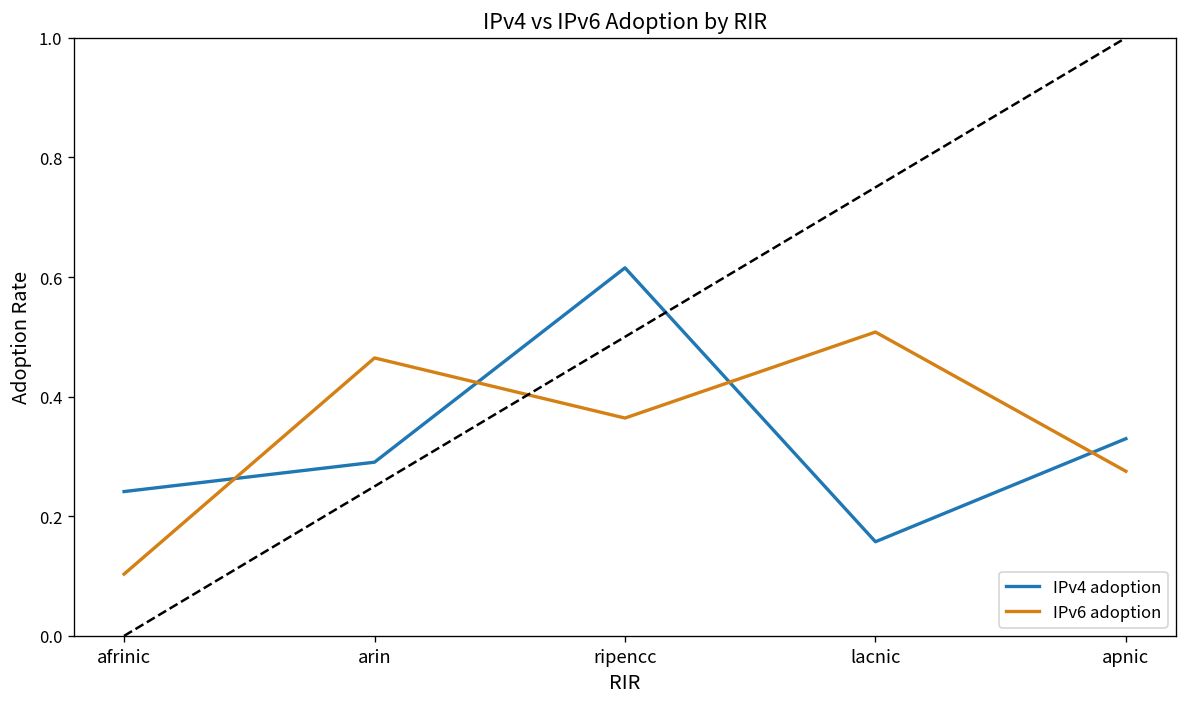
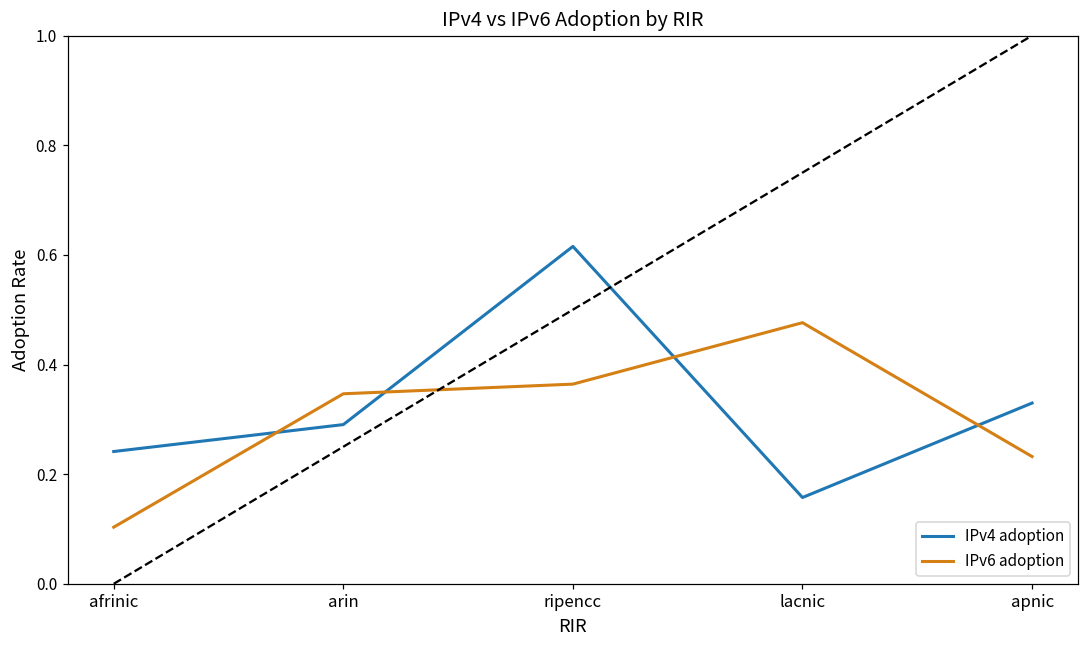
  {
    "IPv4 adoption": {
      "afrinic": 0.24,
      "arin": 0.29,
      "ripencc": 0.62,
      "lacnic": 0.16,
      "apnic": 0.33
    },
    "IPv6 adoption": {
      "afrinic": 0.10,
-     "arin": 0.46,
+     "arin": 0.35,
      "ripencc": 0.36,
-     "lacnic": 0.51,
-     "apnic": 0.28
+     "lacnic": 0.48,
+     "apnic": 0.23
    }
  }
